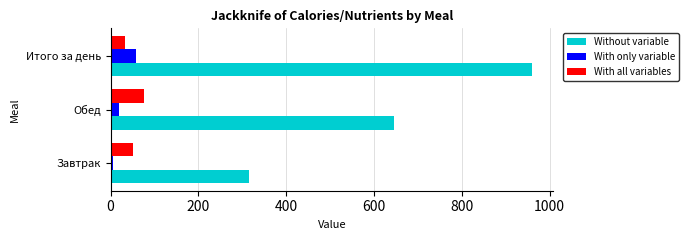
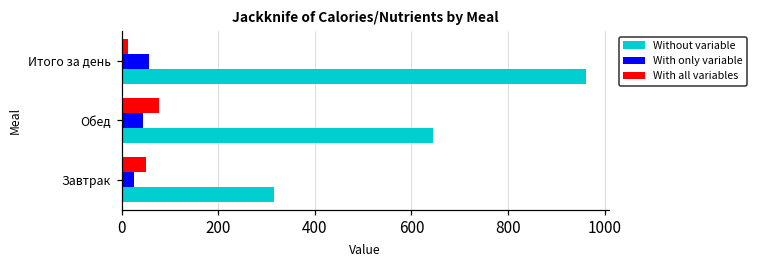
  {
    "Without variable": {
      "Итого за день": 960,
      "Обед": 650,
      "Завтрак": 320
    },
    "With only variable": {
      "Итого за день": 60,
-     "Обед": 20,
-     "Завтрак": 10
+     "Обед": 40,
+     "Завтрак": 30
    },
    "With all variables": {
-     "Итого за день": 30,
+     "Итого за день": 10,
      "Обед": 80,
      "Завтрак": 50
    }
  }
